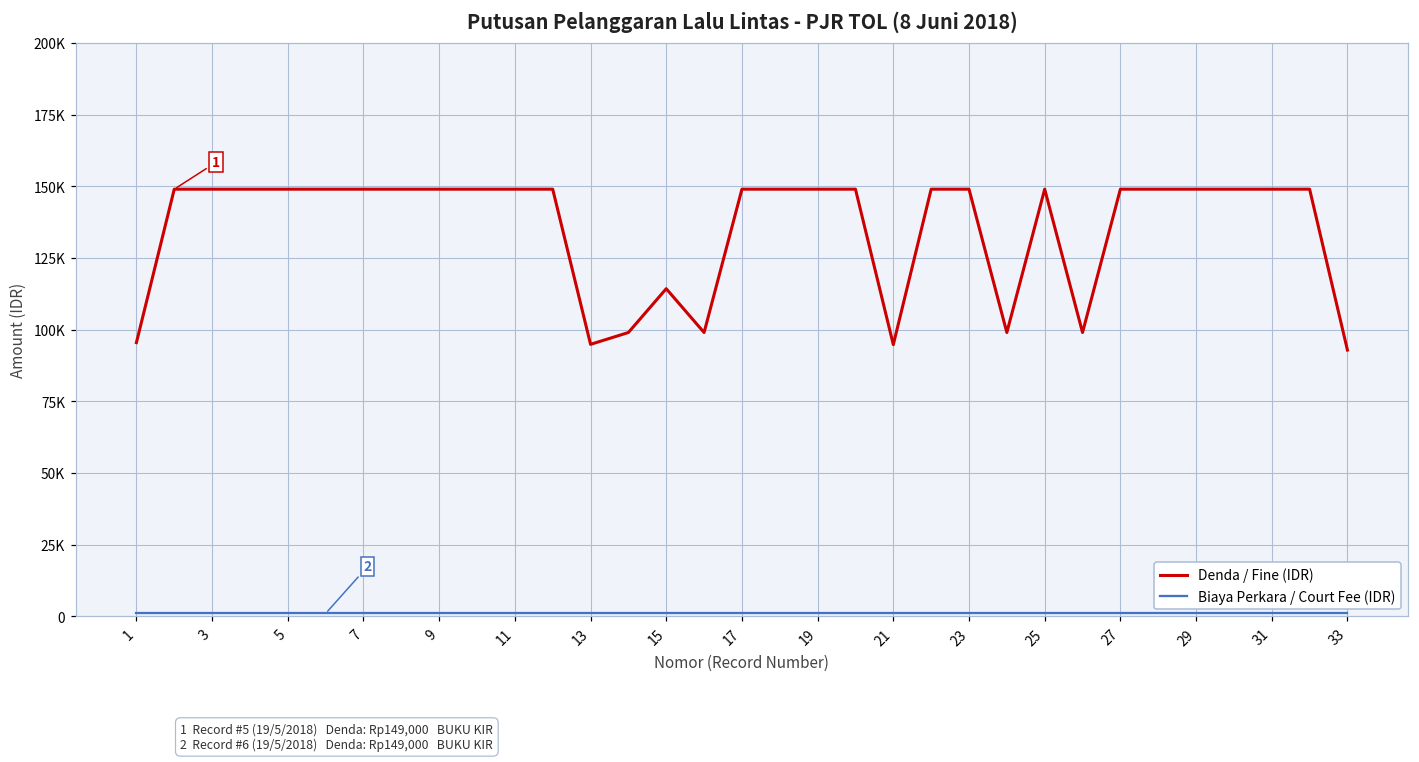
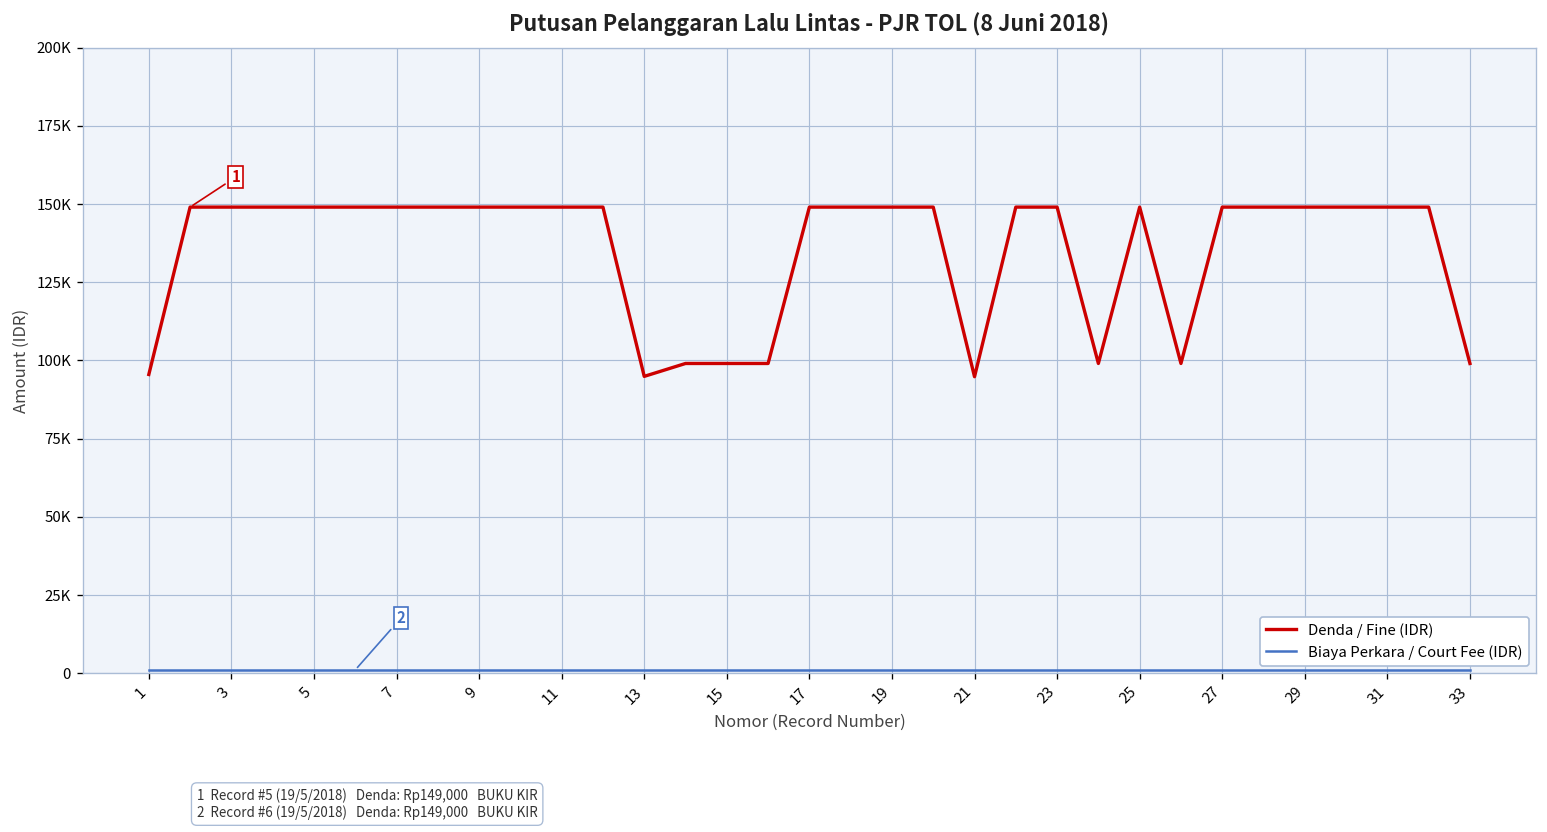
  {
    "Denda / Fine (IDR)": {
      "1": 95000,
      "5": 149000,
      "7": 149000,
      "9": 149000,
      "11": 149000,
      "13": 95000,
-     "15": 114000,
+     "15": 99000,
      "17": 149000,
      "19": 149000,
      "21": 95000,
      "23": 149000,
      "25": 149000,
      "27": 149000,
      "29": 149000,
      "31": 149000,
-     "33": 93000
+     "33": 99000
    },
    "Biaya Perkara / Court Fee (IDR)": {
      "1": 1000,
      "3": 1000,
      "5": 1000,
      "9": 1000,
      "11": 1000,
      "13": 1000,
      "15": 1000,
      "17": 1000,
      "19": 1000,
      "21": 1000,
      "23": 1000,
      "25": 1000,
      "27": 1000,
      "29": 1000,
      "31": 1000,
      "33": 1000
    }
  }
